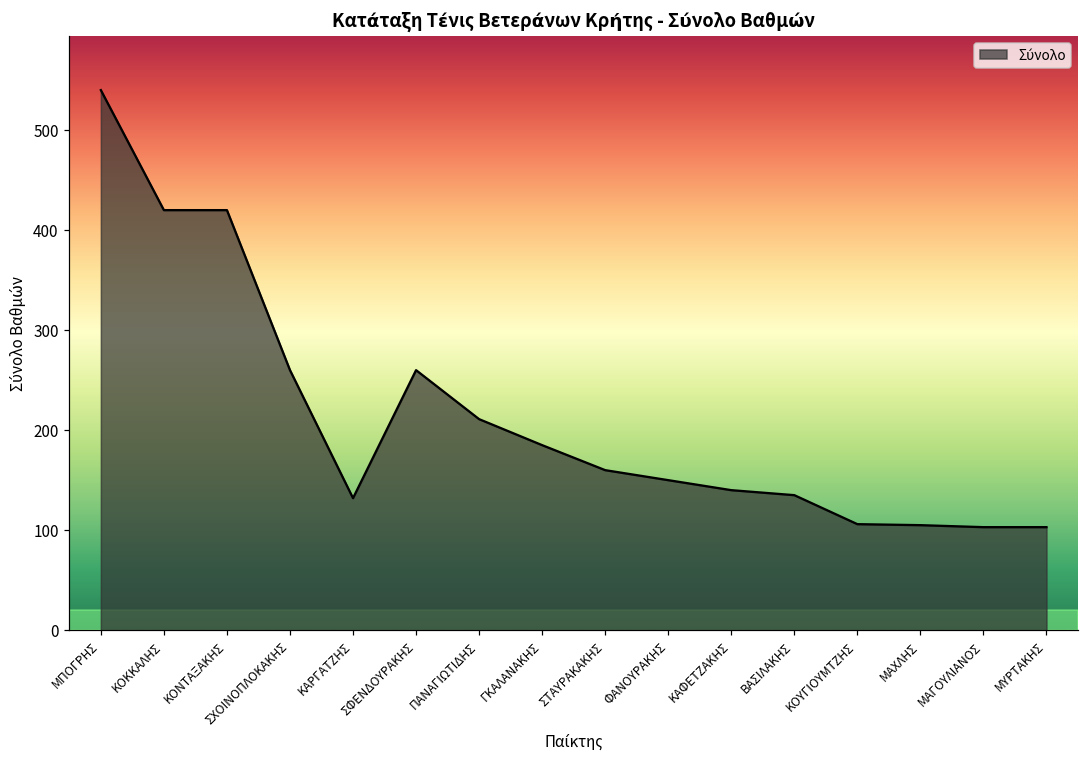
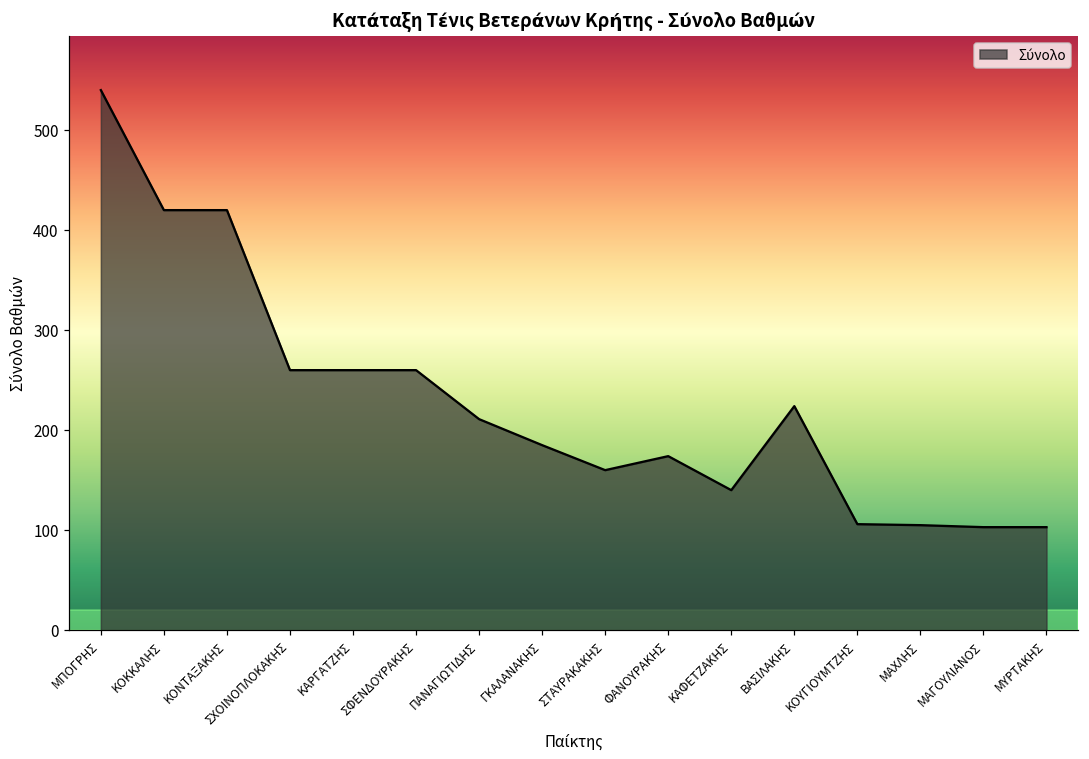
  {
    "ΜΠΟΓΡΗΣ": 540,
    "ΚΟΚΚΑΛΗΣ": 420,
    "ΚΟΝΤΑΞΑΚΗΣ": 420,
    "ΣΧΟΙΝΟΠΛΟΚΑΚΗΣ": 260,
-   "ΚΑΡΓΑΤΖΗΣ": 130,
+   "ΚΑΡΓΑΤΖΗΣ": 260,
    "ΣΦΕΝΔΟΥΡΑΚΗΣ": 260,
    "ΠΑΝΑΓΙΩΤΙΔΗΣ": 210,
    "ΓΚΑΛΑΝΑΚΗΣ": 190,
    "ΣΤΑΥΡΑΚΑΚΗΣ": 160,
-   "ΦΑΝΟΥΡΑΚΗΣ": 150,
+   "ΦΑΝΟΥΡΑΚΗΣ": 170,
    "ΚΑΦΕΤΖΑΚΗΣ": 140,
-   "ΒΑΣΙΛΑΚΗΣ": 140,
+   "ΒΑΣΙΛΑΚΗΣ": 220,
    "ΚΟΥΓΙΟΥΜΤΖΗΣ": 110,
    "ΜΑΧΛΗΣ": 110,
    "ΜΑΓΟΥΛΙΑΝΟΣ": 100,
    "ΜΥΡΤΑΚΗΣ": 100
  }
